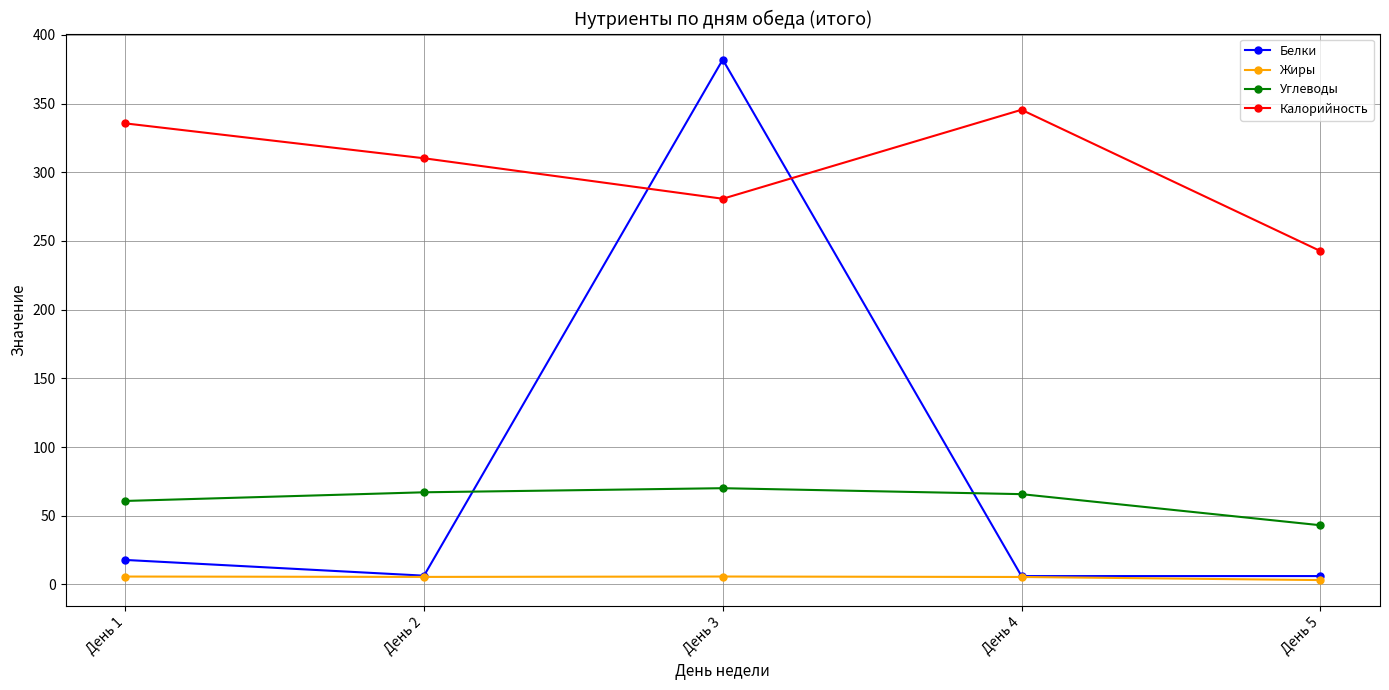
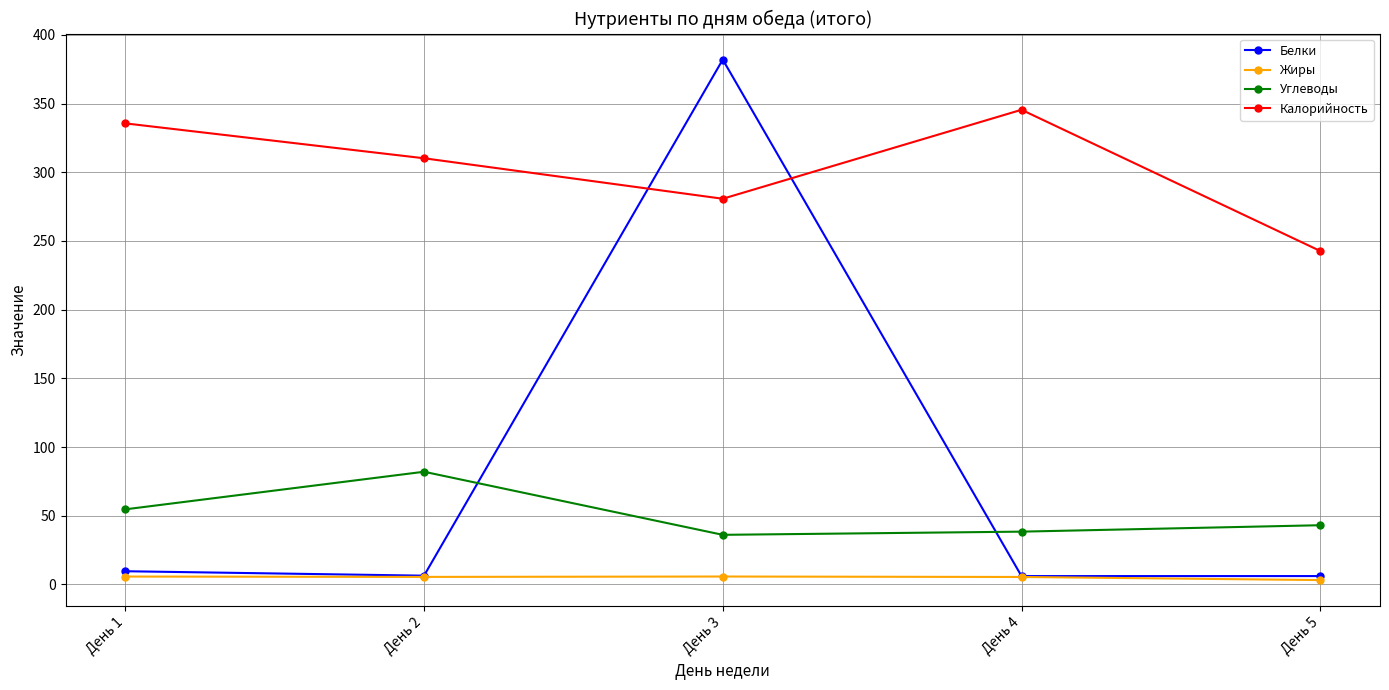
  {
    "Белки": {
-     "День 1": 18,
+     "День 1": 10,
      "День 3": 382,
      "День 5": 6
    },
    "Жиры": {
      "День 1": 6,
      "День 3": 6,
      "День 5": 3
    },
    "Углеводы": {
-     "День 1": 61,
-     "День 2": 67,
-     "День 3": 70,
-     "День 4": 66,
+     "День 1": 55,
+     "День 2": 82,
+     "День 3": 36,
+     "День 4": 38,
      "День 5": 43
    },
    "Калорийность": {
      "День 1": 336,
      "День 2": 310,
      "День 3": 281,
      "День 4": 345,
      "День 5": 243
    }
  }
